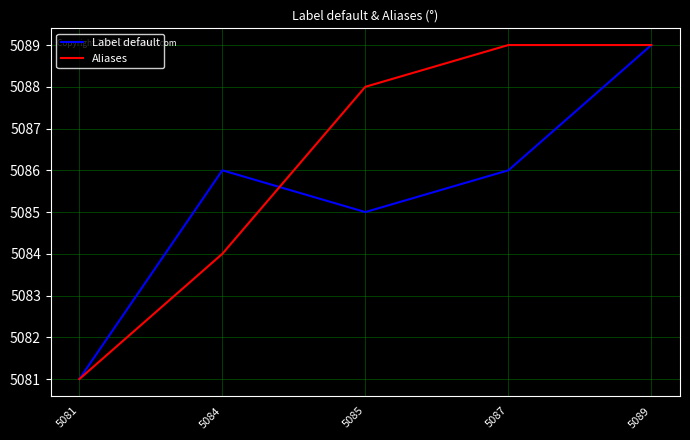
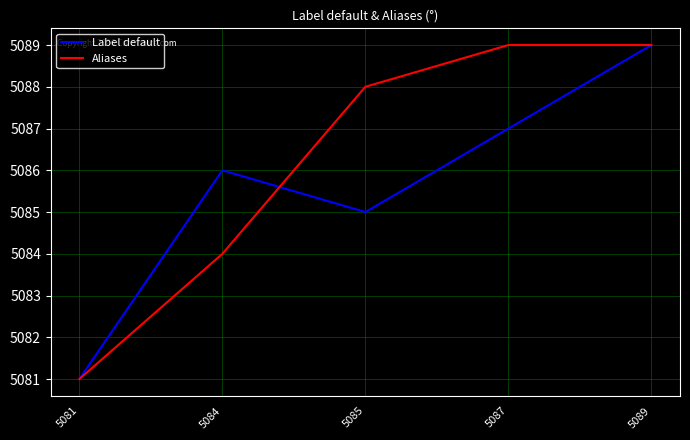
  {
    "Label default": {
      "5084": 5086,
      "5085": 5085,
-     "5087": 5086
+     "5087": 5087
    },
    "Aliases": {
      "5084": 5084,
      "5085": 5088,
      "5087": 5089
    }
  }
